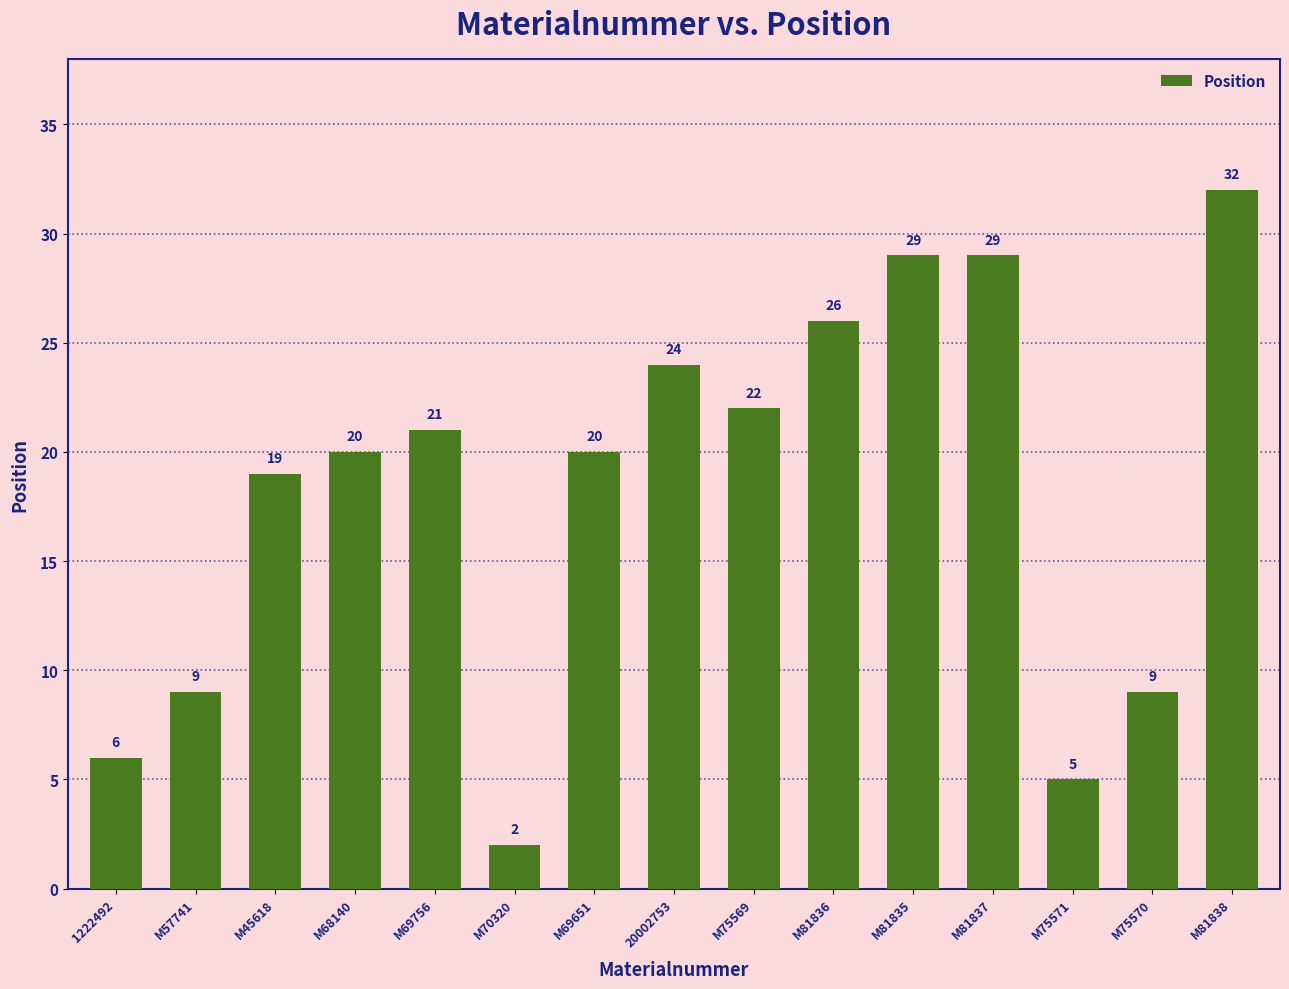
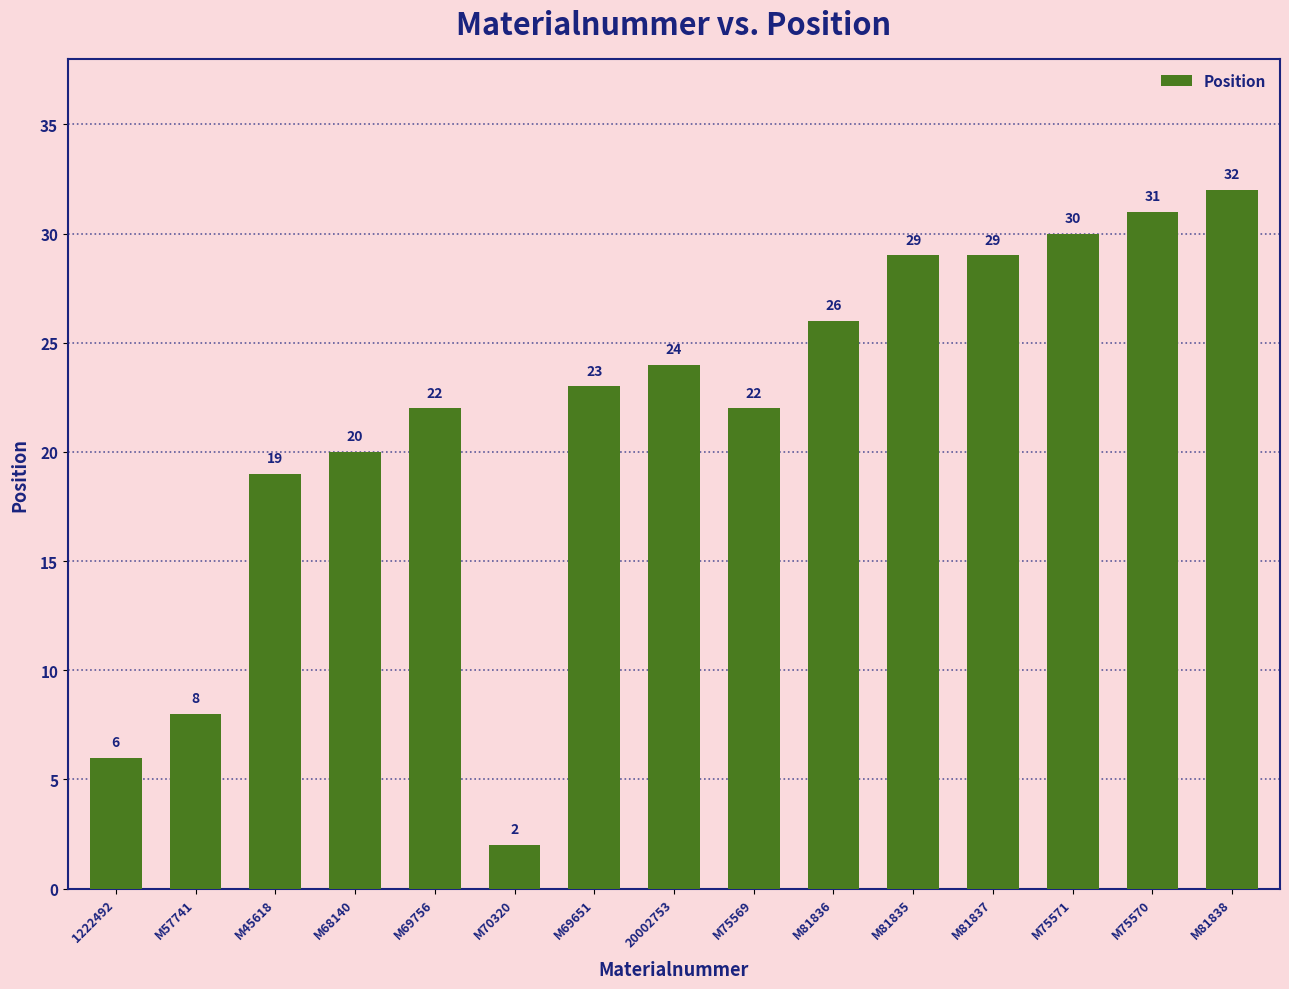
  {
    "1222492": 6,
-   "M57741": 9,
+   "M57741": 8,
    "M45618": 19,
    "M68140": 20,
-   "M69756": 21,
+   "M69756": 22,
    "M70320": 2,
-   "M69651": 20,
+   "M69651": 23,
    "20002753": 24,
    "M75569": 22,
    "M81836": 26,
    "M81835": 29,
    "M81837": 29,
-   "M75571": 5,
-   "M75570": 9,
+   "M75571": 30,
+   "M75570": 31,
    "M81838": 32
  }
